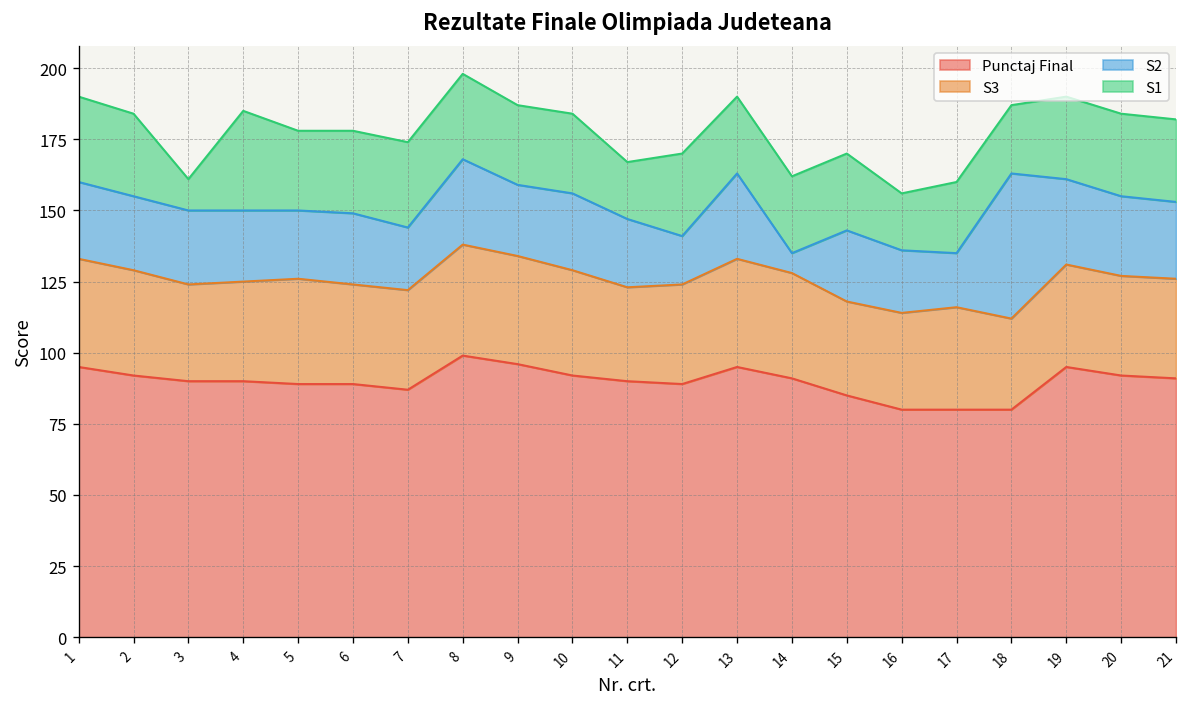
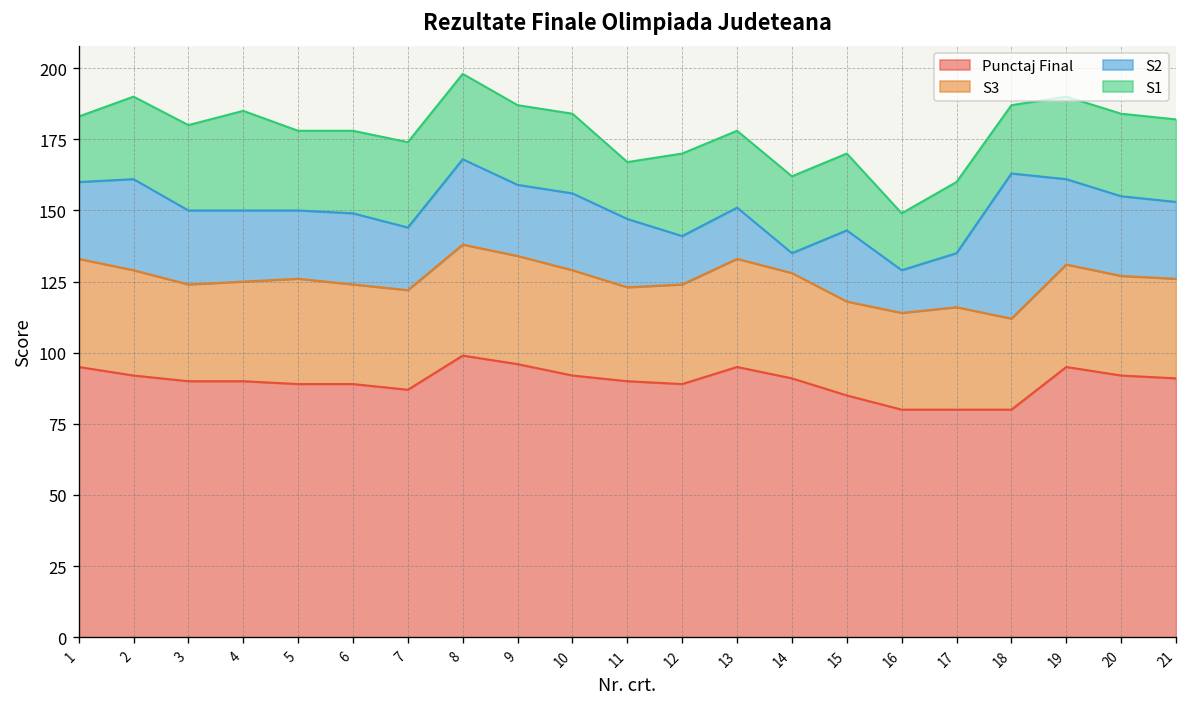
  {
    "S2": {
      "1": 27,
-     "2": 26,
+     "2": 32,
      "3": 26,
      "4": 25,
      "5": 24,
      "6": 25,
      "7": 22,
      "8": 30,
      "9": 25,
      "10": 27,
      "11": 24,
      "12": 17,
-     "13": 30,
+     "13": 18,
      "14": 7,
      "15": 25,
-     "16": 22,
+     "16": 15,
      "17": 19,
      "18": 51,
      "19": 30,
      "20": 28,
      "21": 27
    },
    "S1": {
-     "1": 30,
+     "1": 23,
      "2": 29,
-     "3": 11,
+     "3": 30,
      "4": 35,
      "5": 28,
      "6": 29,
      "7": 30,
      "8": 30,
      "9": 28,
      "10": 28,
      "11": 20,
      "12": 29,
      "13": 27,
      "14": 27,
      "15": 27,
      "16": 20,
      "17": 25,
      "18": 24,
      "20": 29,
      "21": 29
    }
  }
